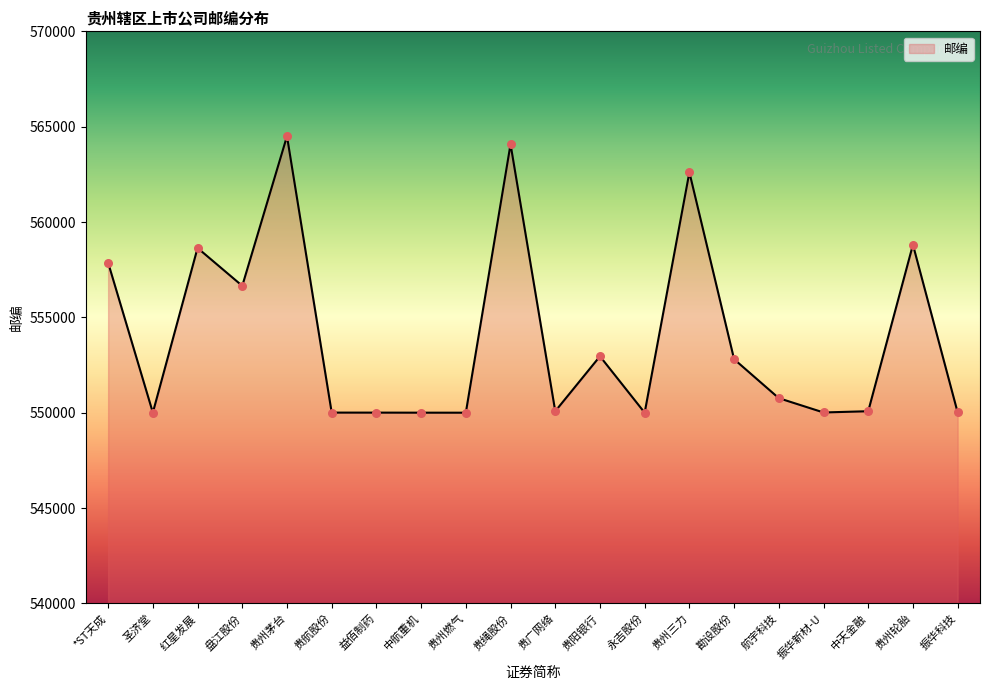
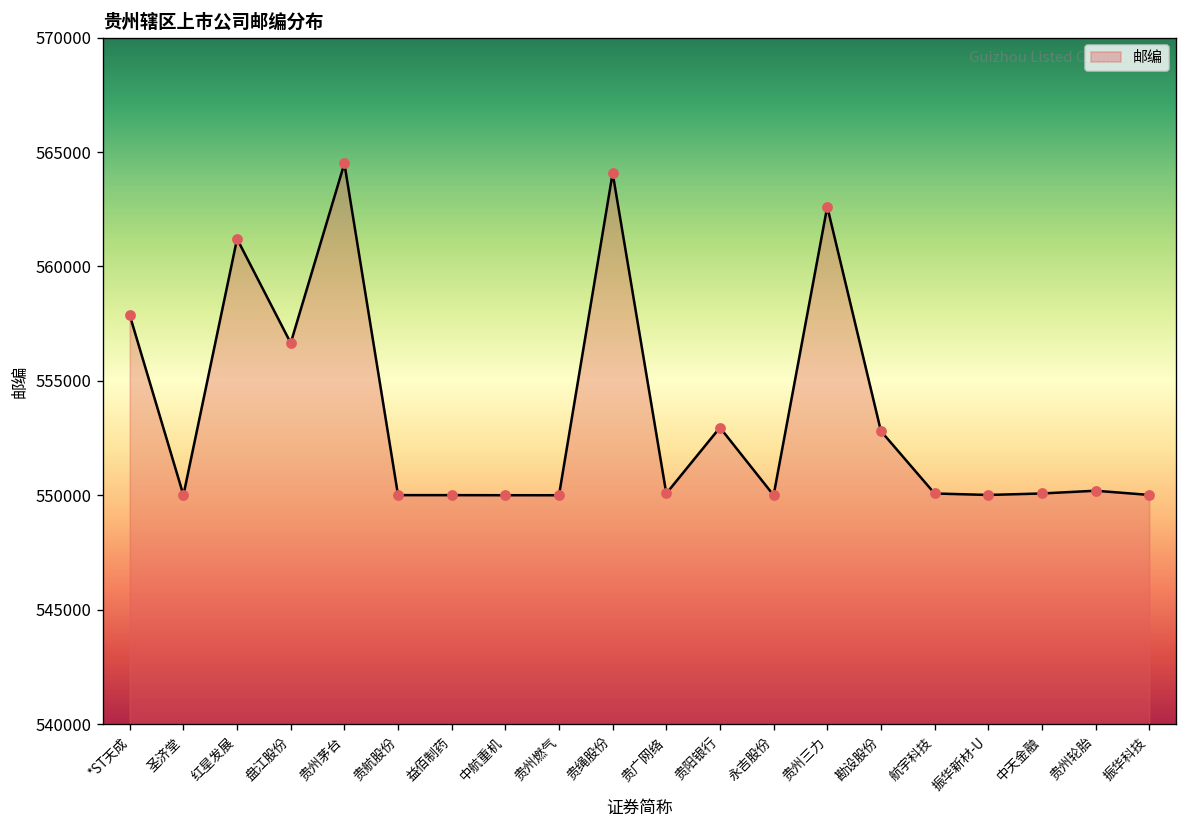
  {
    "*ST天成": 557900,
    "圣济堂": 550000,
-   "红星发展": 558600,
+   "红星发展": 561200,
    "盘江股份": 556700,
    "贵州茅台": 564500,
    "贵航股份": 550000,
    "益佰制药": 550000,
    "中航重机": 550000,
    "贵州燃气": 550000,
    "贵绳股份": 564100,
    "贵广网络": 550100,
    "贵阳银行": 553000,
    "永吉股份": 550000,
    "贵州三力": 562600,
    "勘设股份": 552800,
-   "航宇科技": 550800,
+   "航宇科技": 550100,
    "振华新材-U": 550000,
    "中天金融": 550100,
-   "贵州轮胎": 558800,
+   "贵州轮胎": 550200,
    "振华科技": 550000
  }
